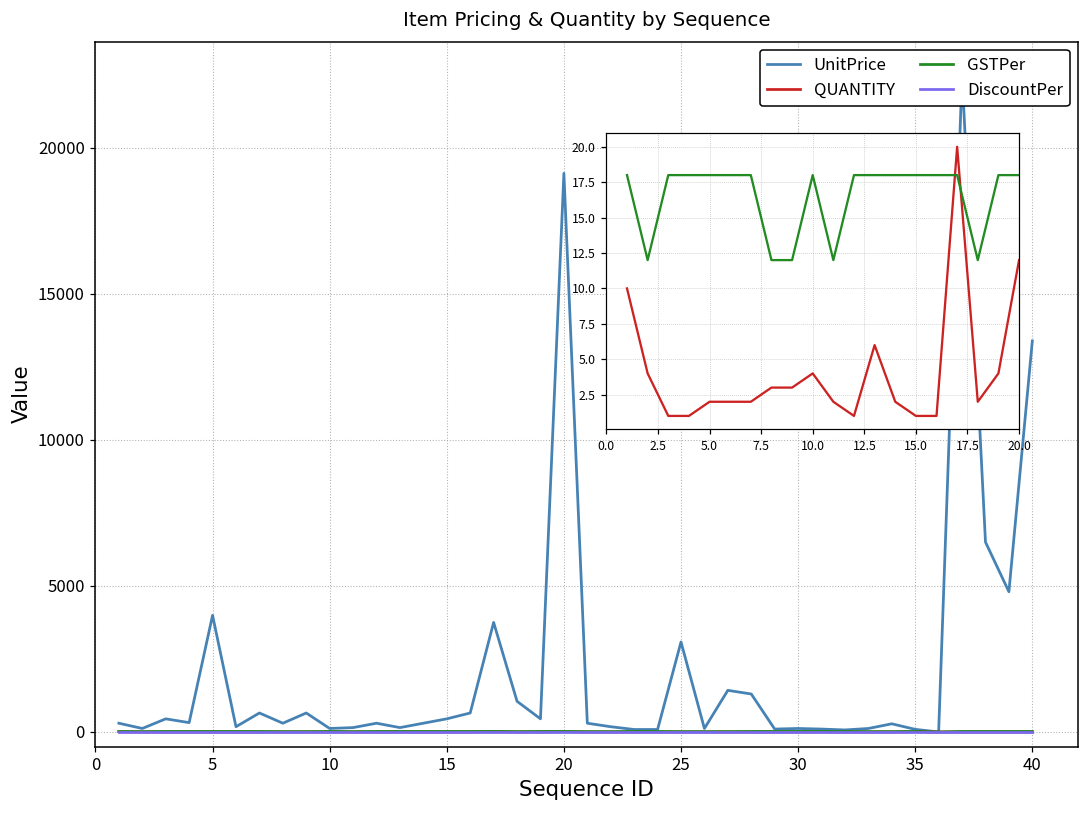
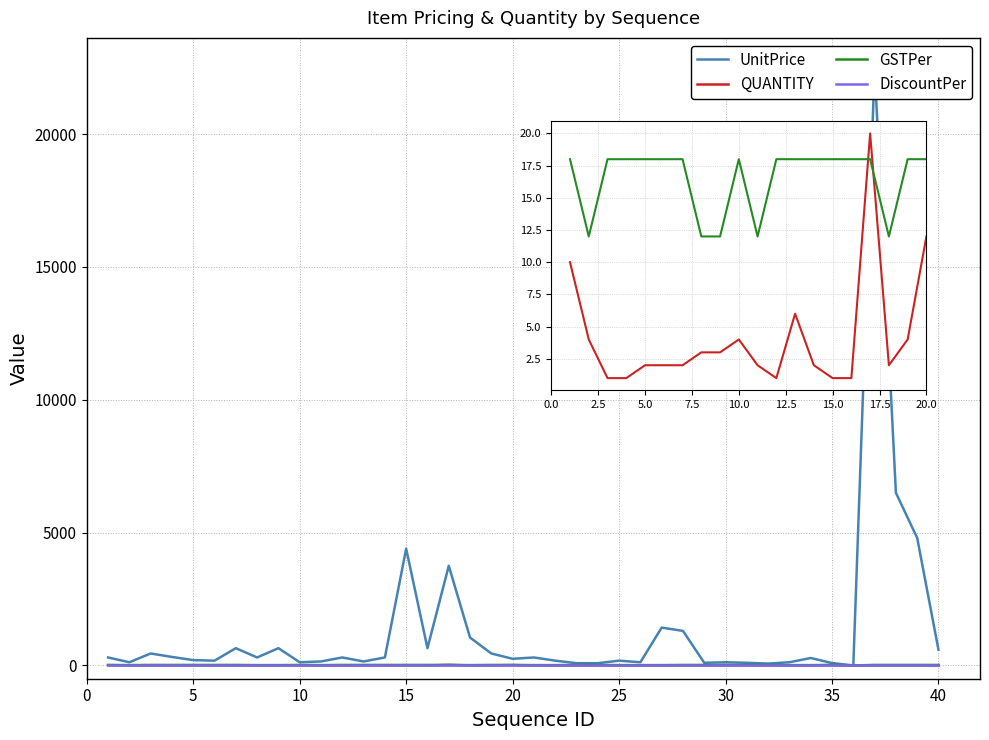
  {
    "UnitPrice": {
-     "5": 4000,
+     "5": 200,
      "10": 100,
-     "15": 500,
-     "20": 19100,
-     "25": 3100,
+     "15": 4400,
+     "20": 300,
+     "25": 200,
      "30": 100,
-     "40": 13400
+     "40": 600
    },
    "DiscountPer": {
      "5": 0,
      "10": 0,
      "15": 0,
      "20": 0,
      "25": 0,
      "30": 0,
      "40": 0
    }
  }
